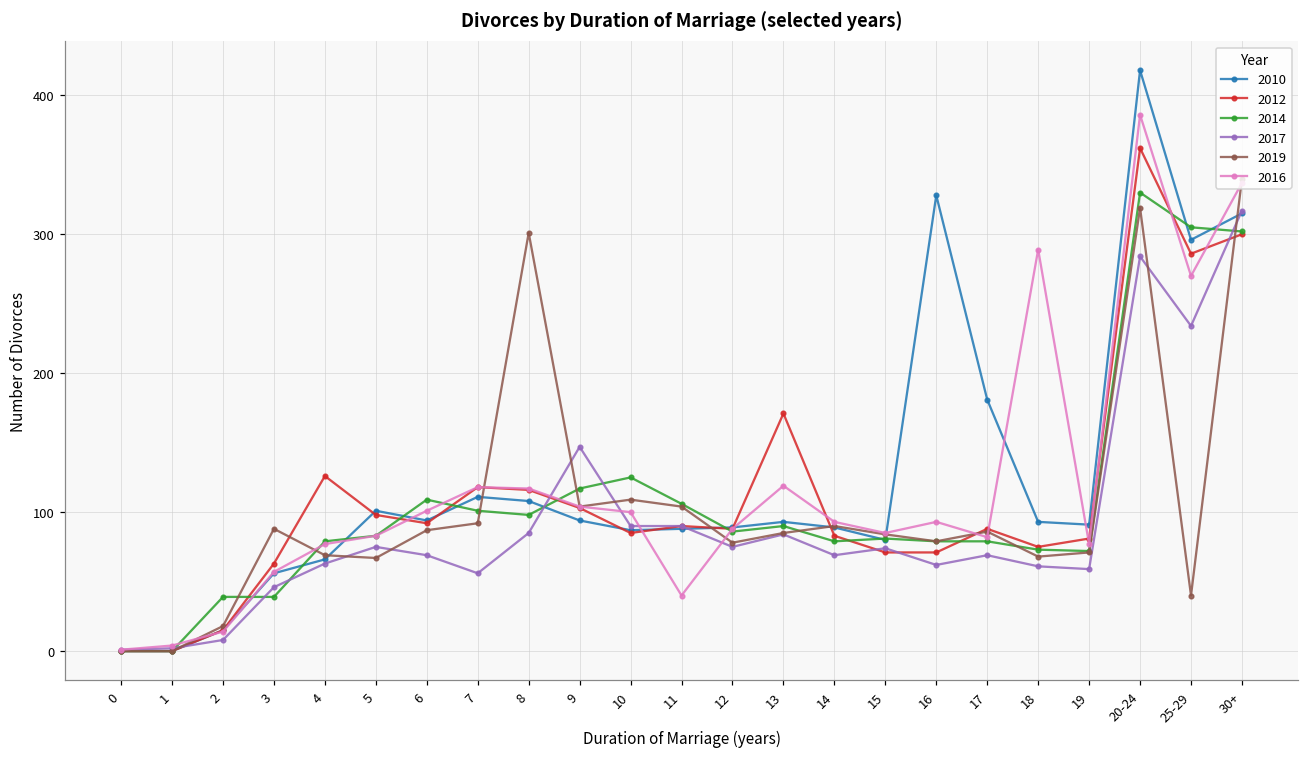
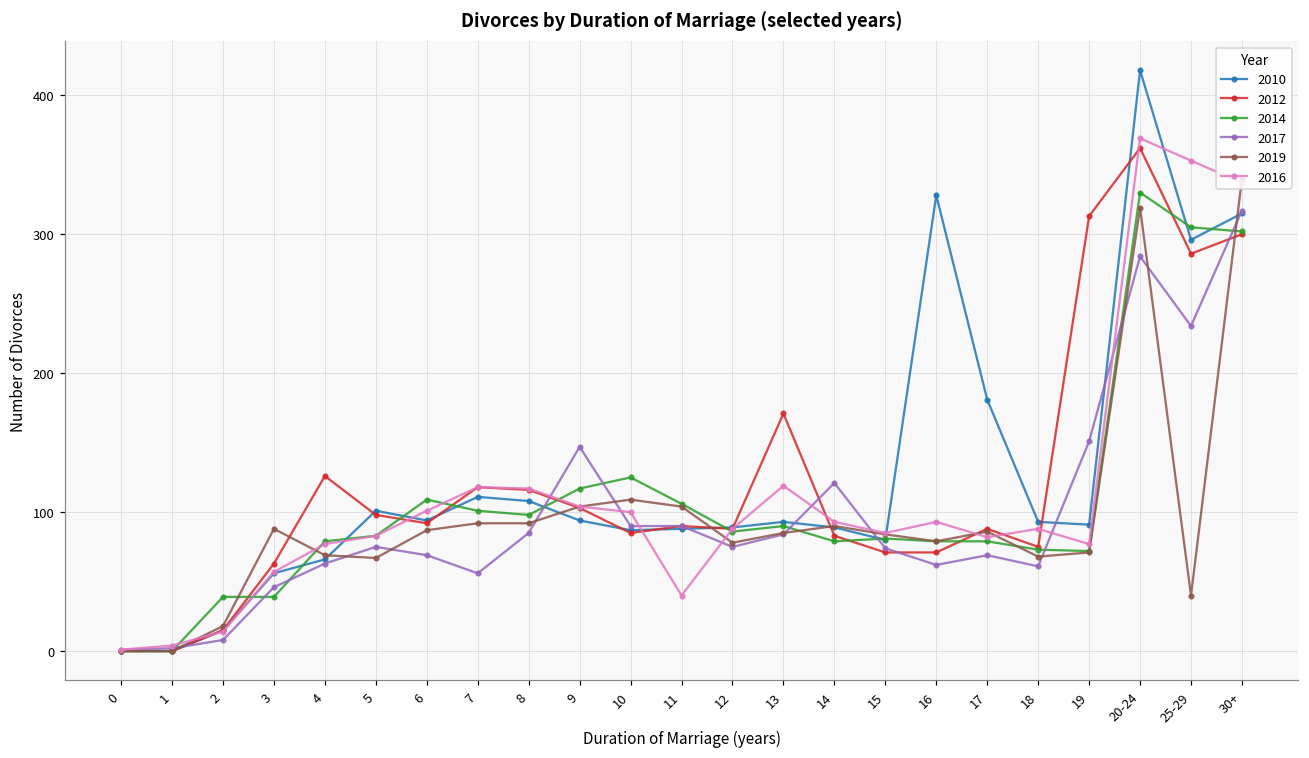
  {
    "2010": {
      "4": 66,
      "5": 101,
      "7": 111,
      "8": 108,
      "9": 94,
      "11": 88,
      "13": 93,
      "16": 328,
      "17": 181,
      "18": 93,
      "19": 91,
      "20-24": 418,
      "25-29": 296
    },
    "2012": {
      "3": 63,
      "4": 126,
      "5": 98,
      "13": 171,
      "14": 83,
      "15": 71,
      "16": 71,
-     "19": 81,
+     "19": 313,
      "20-24": 362,
      "25-29": 286,
      "30+": 300
    },
    "2014": {
      "2": 39,
      "3": 39,
      "6": 109,
      "7": 101,
      "8": 98,
      "9": 117,
      "10": 125,
      "13": 90,
      "14": 79,
      "17": 79,
      "20-24": 330,
      "25-29": 305,
      "30+": 302
    },
    "2017": {
      "2": 8,
      "3": 46,
      "4": 63,
      "5": 75,
      "6": 69,
      "7": 56,
      "8": 85,
      "9": 147,
      "10": 90,
      "12": 75,
-     "14": 69,
+     "14": 121,
      "15": 74,
      "16": 62,
      "17": 69,
      "18": 61,
-     "19": 59,
+     "19": 151,
      "20-24": 284,
      "25-29": 234
    },
    "2019": {
      "2": 18,
      "3": 88,
      "4": 69,
      "5": 67,
      "6": 87,
      "7": 92,
-     "8": 301,
+     "8": 92,
      "10": 109,
      "12": 78,
      "18": 68,
      "20-24": 319,
      "25-29": 40
    },
    "2016": {
      "6": 101,
      "10": 100,
      "11": 40,
      "13": 119,
      "14": 93,
      "16": 93,
      "17": 82,
-     "18": 289,
+     "18": 88,
      "19": 77,
-     "20-24": 386,
-     "25-29": 270
+     "20-24": 369,
+     "25-29": 353
    }
  }
